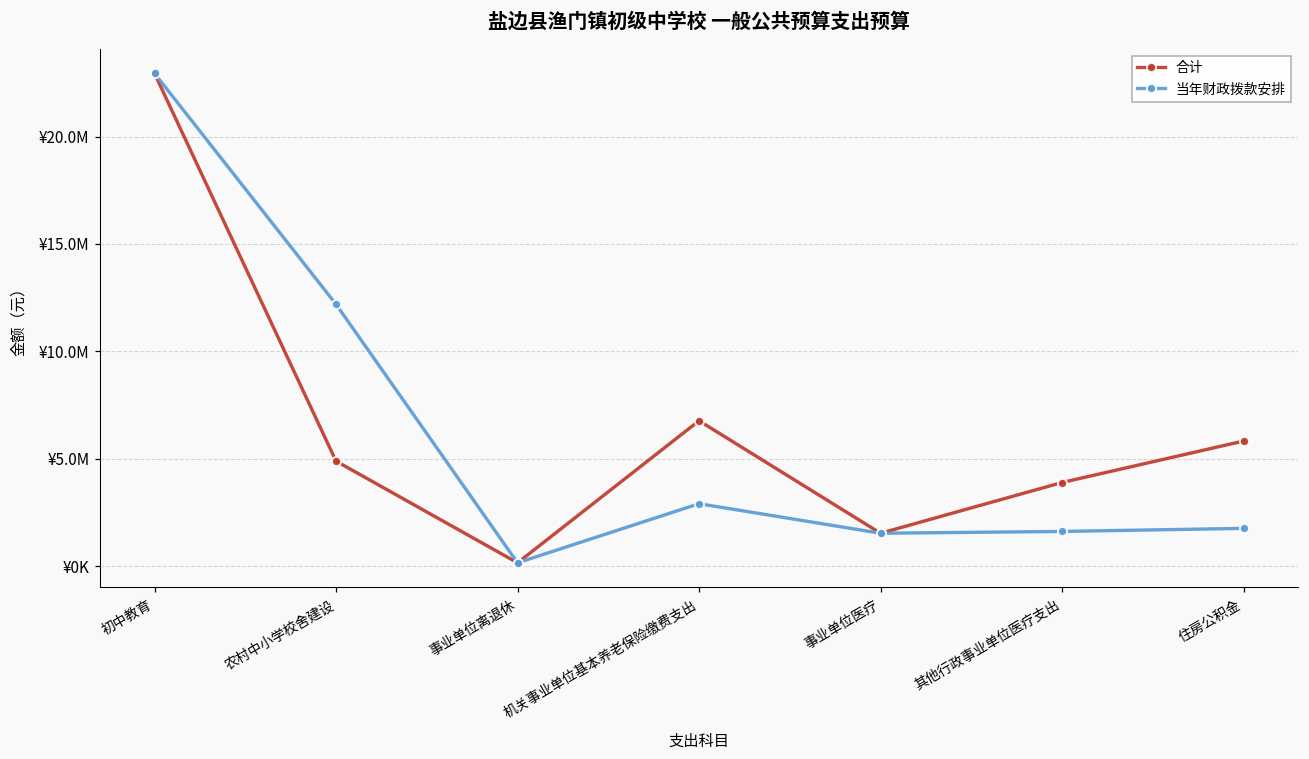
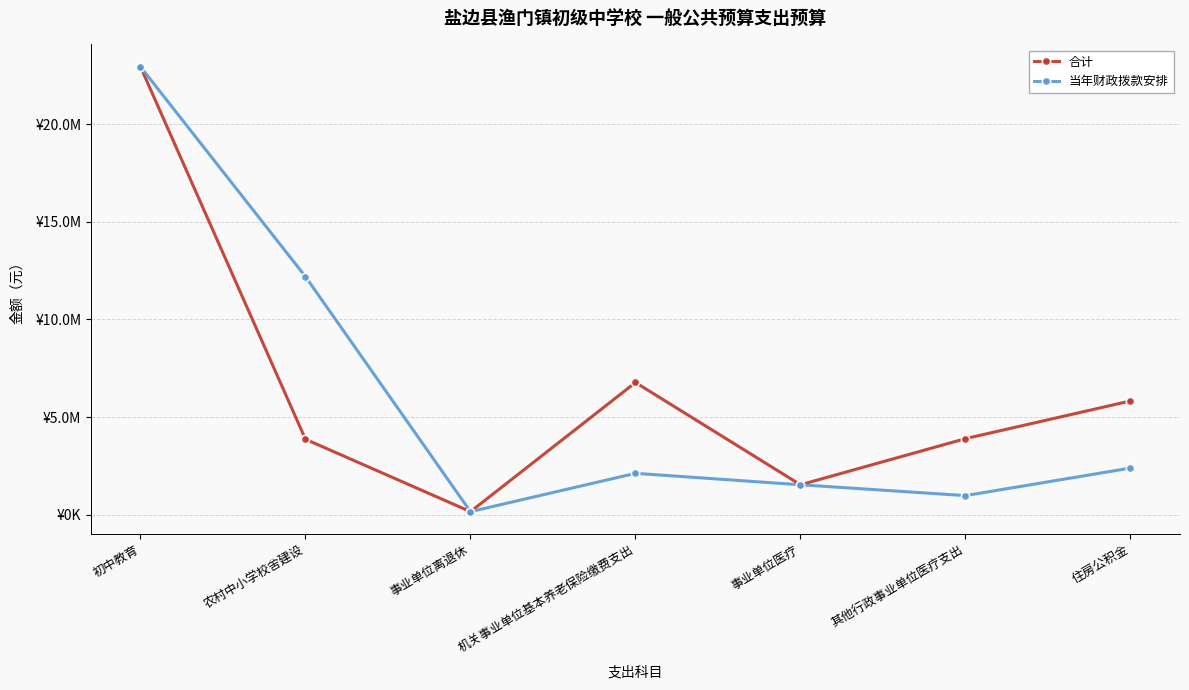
  {
    "合计": {
-     "农村中小学校舍建设": "¥4900000",
+     "农村中小学校舍建设": "¥3900000",
      "机关事业单位基本养老保险缴费支出": "¥6800000",
      "其他行政事业单位医疗支出": "¥3900000",
      "住房公积金": "¥5800000"
    },
    "当年财政拨款安排": {
      "农村中小学校舍建设": "¥12200000",
-     "机关事业单位基本养老保险缴费支出": "¥2900000",
-     "其他行政事业单位医疗支出": "¥1600000",
-     "住房公积金": "¥1800000"
+     "机关事业单位基本养老保险缴费支出": "¥2100000",
+     "其他行政事业单位医疗支出": "¥1000000",
+     "住房公积金": "¥2400000"
    }
  }
